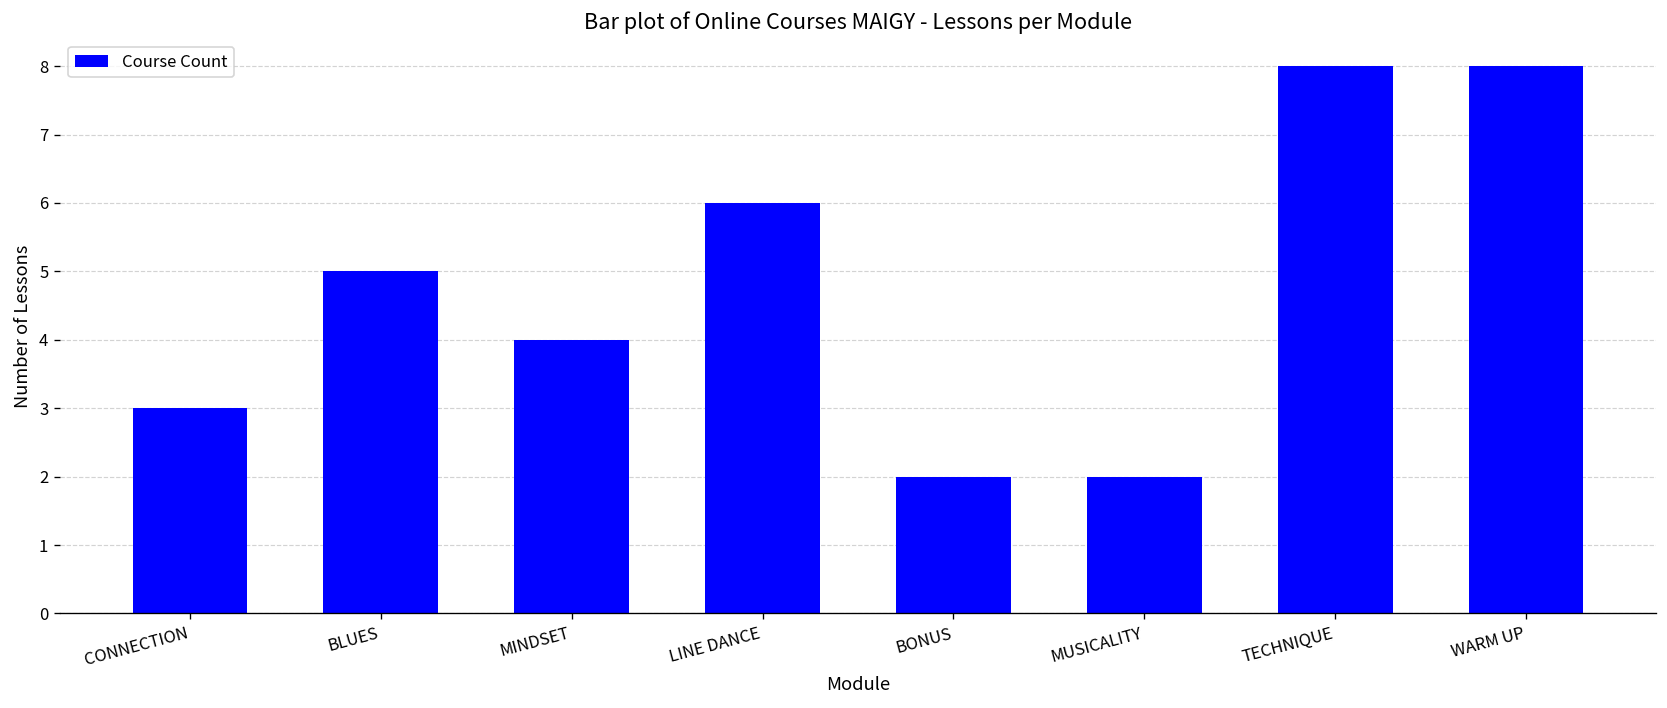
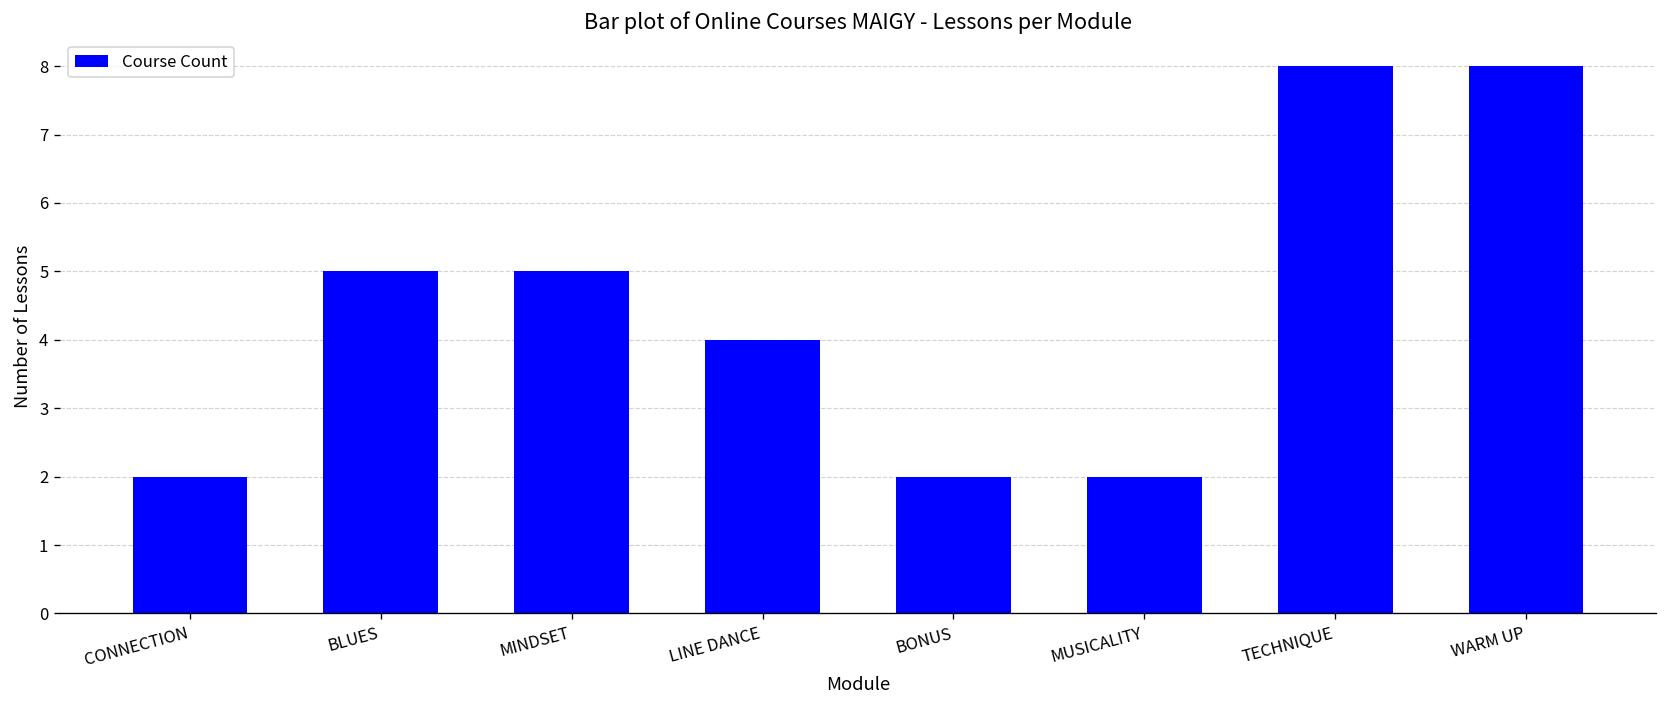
  {
-   "CONNECTION": 3,
+   "CONNECTION": 2,
    "BLUES": 5,
-   "MINDSET": 4,
-   "LINE DANCE": 6,
+   "MINDSET": 5,
+   "LINE DANCE": 4,
    "BONUS": 2,
    "MUSICALITY": 2,
    "TECHNIQUE": 8,
    "WARM UP": 8
  }
